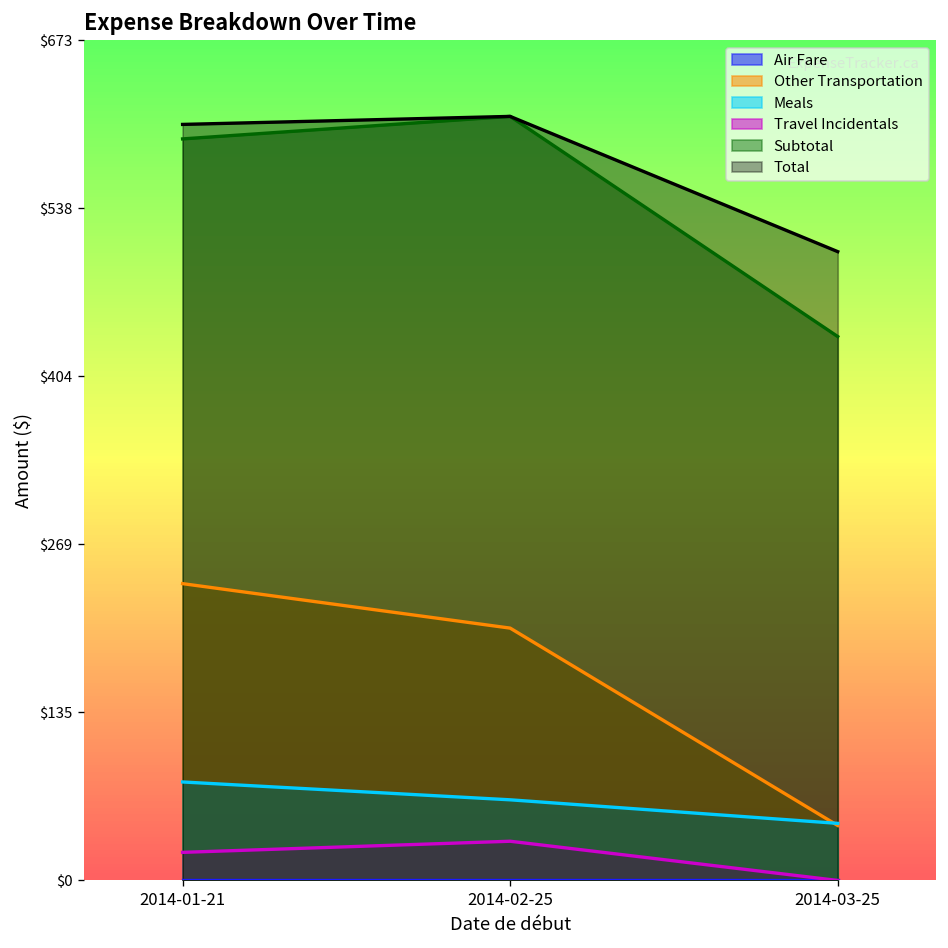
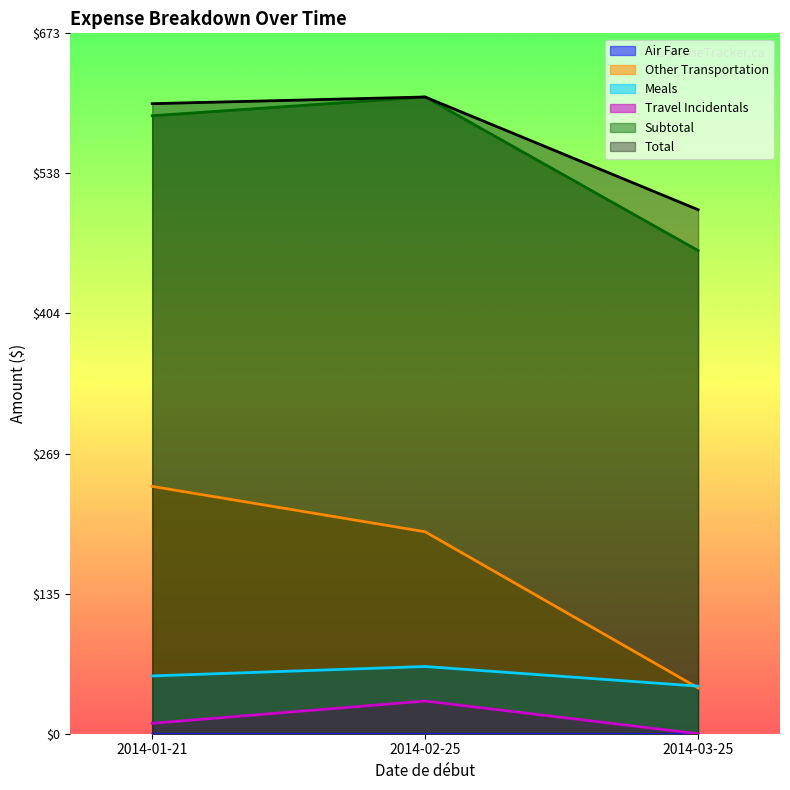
  {
    "Air Fare": {
      "2014-01-21": "$0",
      "2014-02-25": "$0"
    },
    "Other Transportation": {
      "2014-01-21": "$238",
-     "2014-02-25": "$202"
+     "2014-02-25": "$194"
    },
    "Meals": {
-     "2014-01-21": "$79",
+     "2014-01-21": "$56",
      "2014-02-25": "$65"
    },
    "Travel Incidentals": {
-     "2014-01-21": "$23",
+     "2014-01-21": "$10",
      "2014-02-25": "$31"
    },
    "Subtotal": {
      "2014-01-21": "$594",
-     "2014-03-25": "$435"
+     "2014-03-25": "$464"
    },
    "Total": {
      "2014-01-21": "$605",
      "2014-03-25": "$503"
    }
  }
